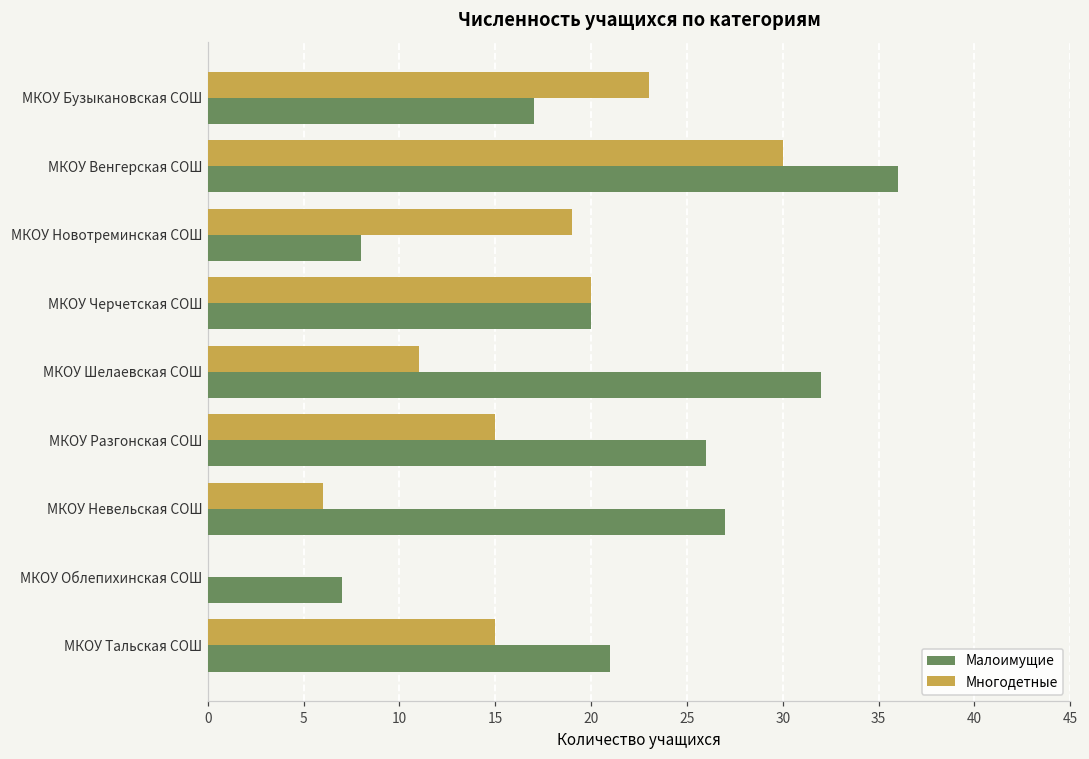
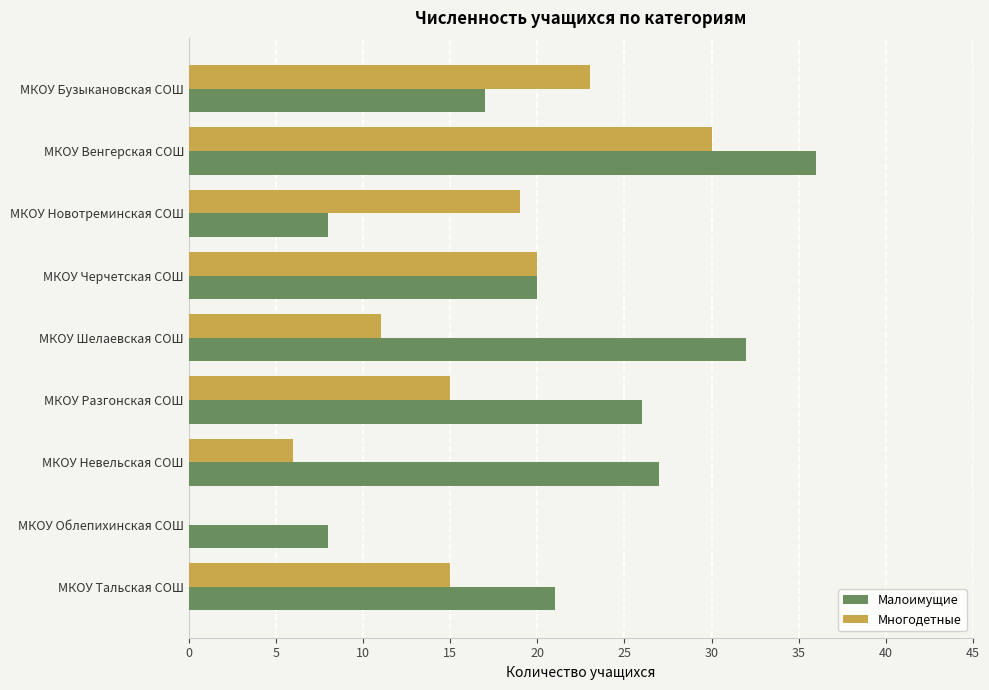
  {
    "Малоимущие": {
      "МКОУ Бузыкановская СОШ": 17,
      "МКОУ Венгерская СОШ": 36,
      "МКОУ Новотреминская СОШ": 8,
      "МКОУ Черчетская СОШ": 20,
      "МКОУ Шелаевская СОШ": 32,
      "МКОУ Разгонская СОШ": 26,
      "МКОУ Невельская СОШ": 27,
-     "МКОУ Облепихинская СОШ": 7,
+     "МКОУ Облепихинская СОШ": 8,
      "МКОУ Тальская СОШ": 21
    },
    "Многодетные": {
      "МКОУ Бузыкановская СОШ": 23,
      "МКОУ Венгерская СОШ": 30,
      "МКОУ Новотреминская СОШ": 19,
      "МКОУ Черчетская СОШ": 20,
      "МКОУ Шелаевская СОШ": 11,
      "МКОУ Разгонская СОШ": 15,
      "МКОУ Невельская СОШ": 6,
      "МКОУ Облепихинская СОШ": 0,
      "МКОУ Тальская СОШ": 15
    }
  }
